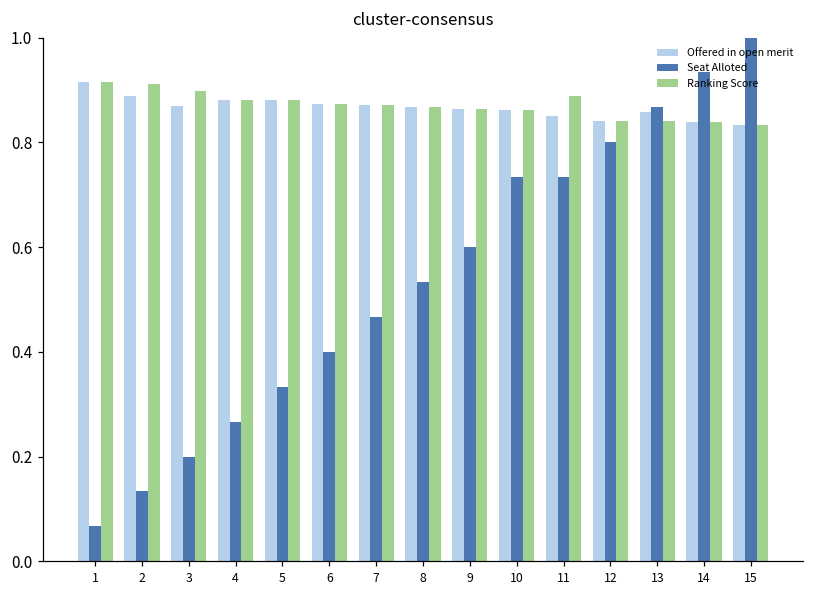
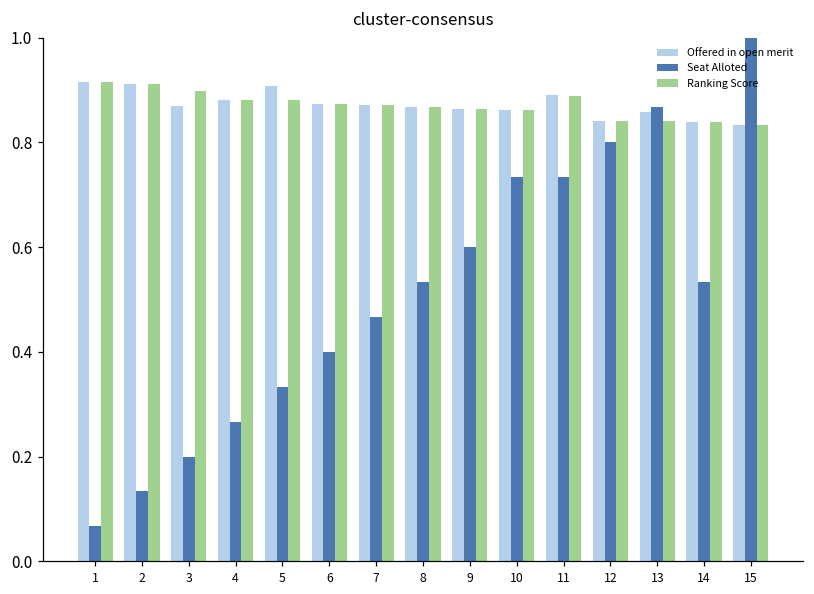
  {
    "Offered in open merit": {
      "1": 0.92,
-     "2": 0.89,
+     "2": 0.91,
      "3": 0.87,
      "4": 0.88,
-     "5": 0.88,
+     "5": 0.91,
      "6": 0.87,
      "7": 0.87,
      "8": 0.87,
      "9": 0.86,
      "10": 0.86,
-     "11": 0.85,
+     "11": 0.89,
      "12": 0.84,
      "13": 0.86,
      "14": 0.84,
      "15": 0.83
    },
    "Seat Alloted": {
      "1": 0.07,
      "2": 0.13,
      "3": 0.20,
      "4": 0.27,
      "5": 0.33,
      "6": 0.40,
      "7": 0.47,
      "8": 0.53,
      "9": 0.60,
      "10": 0.73,
      "11": 0.73,
      "12": 0.80,
      "13": 0.87,
-     "14": 0.93,
+     "14": 0.53,
      "15": 1.00
    },
    "Ranking Score": {
      "1": 0.92,
      "2": 0.91,
      "3": 0.90,
      "4": 0.88,
      "5": 0.88,
      "6": 0.87,
      "7": 0.87,
      "8": 0.87,
      "9": 0.86,
      "10": 0.86,
      "11": 0.89,
      "12": 0.84,
      "13": 0.84,
      "14": 0.84,
      "15": 0.83
    }
  }
